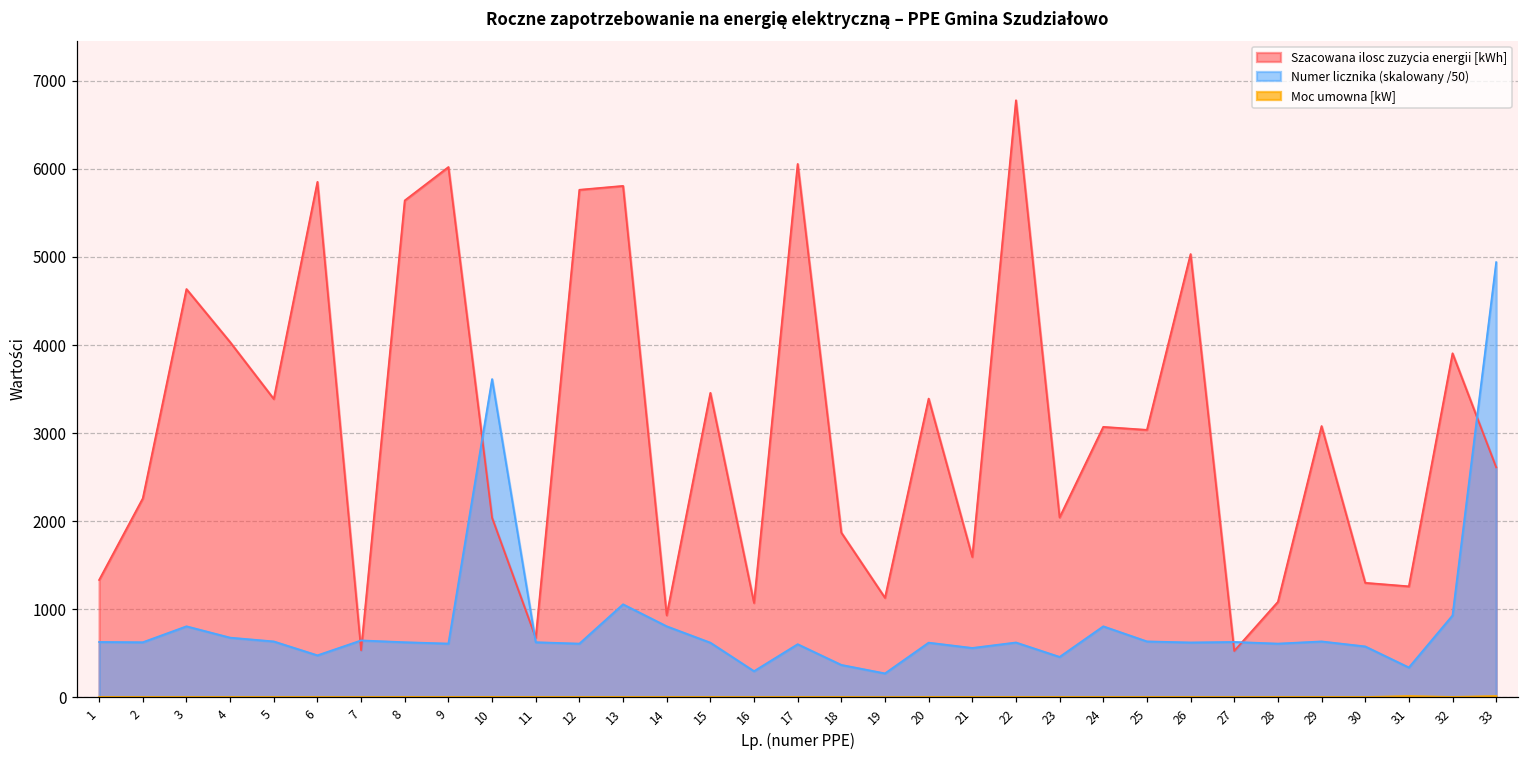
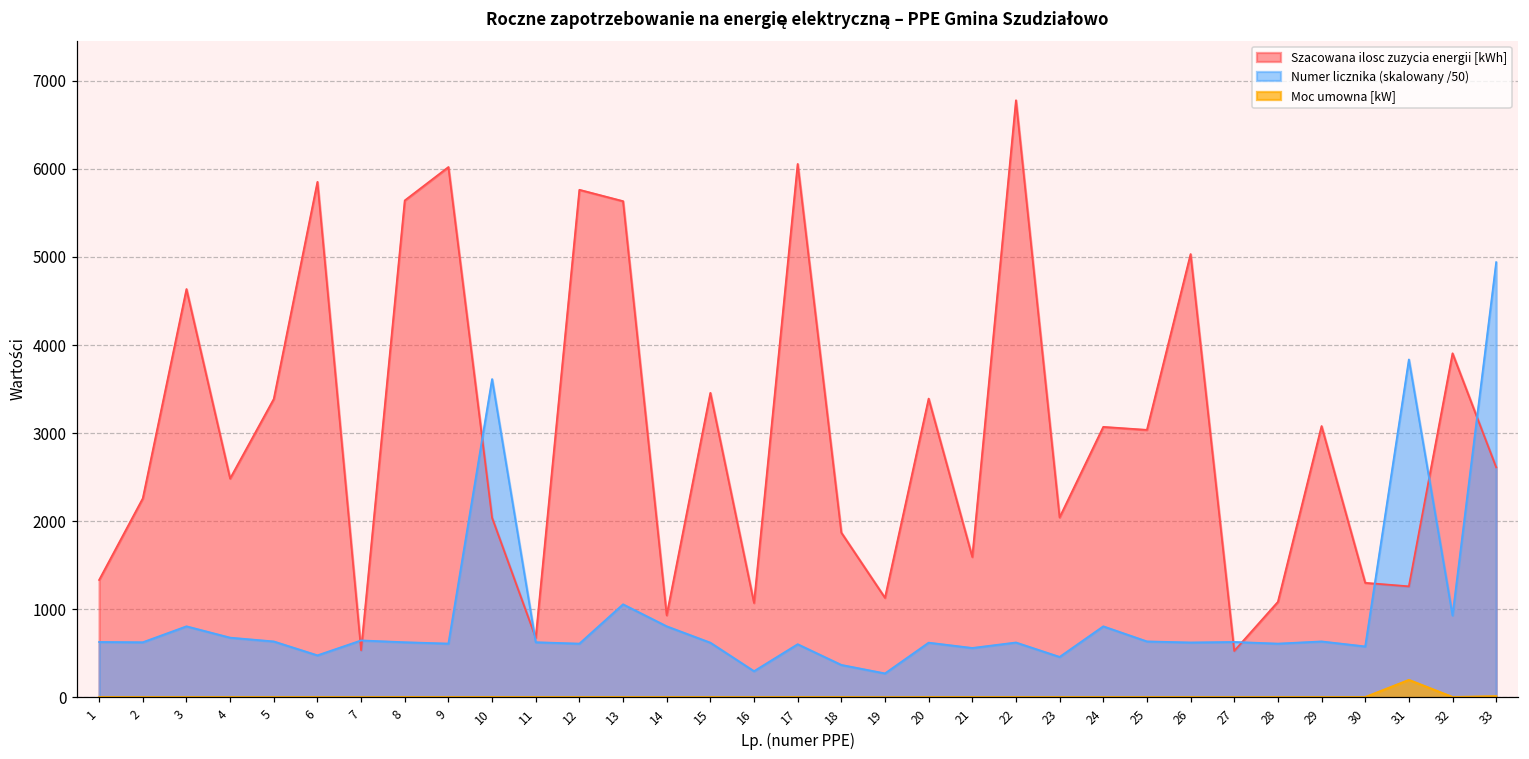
  {
    "Szacowana ilosc zuzycia energii [kWh]": {
      "1": 1300,
      "2": 2300,
      "3": 4600,
-     "4": 4000,
+     "4": 2500,
      "5": 3400,
      "6": 5900,
      "7": 500,
      "8": 5600,
      "9": 6000,
      "10": 2000,
      "11": 700,
      "12": 5800,
-     "13": 5800,
+     "13": 5600,
      "14": 900,
      "15": 3500,
      "16": 1100,
      "17": 6100,
      "18": 1900,
      "19": 1100,
      "20": 3400,
      "21": 1600,
      "22": 6800,
      "23": 2000,
      "24": 3100,
      "25": 3000,
      "26": 5000,
      "27": 500,
      "28": 1100,
      "29": 3100,
      "30": 1300,
      "31": 1300,
      "32": 3900,
      "33": 2600
    },
    "Numer licznika (skalowany /50)": {
      "1": 600,
      "2": 600,
      "3": 800,
      "4": 700,
      "5": 600,
      "6": 500,
      "7": 600,
      "8": 600,
      "9": 600,
      "10": 3600,
      "11": 600,
      "12": 600,
      "13": 1100,
      "14": 800,
      "15": 600,
      "16": 300,
      "17": 600,
      "18": 400,
      "19": 300,
      "20": 600,
      "21": 600,
      "22": 600,
      "23": 500,
      "24": 800,
      "25": 600,
      "26": 600,
      "27": 600,
      "28": 600,
      "29": 600,
      "30": 600,
-     "31": 300,
+     "31": 3800,
      "32": 900,
      "33": 4900
    },
    "Moc umowna [kW]": {
      "1": 0,
      "2": 0,
      "3": 0,
      "4": 0,
      "5": 0,
      "6": 0,
      "7": 0,
      "8": 0,
      "9": 0,
      "10": 0,
      "11": 0,
      "12": 0,
      "13": 0,
      "14": 0,
      "15": 0,
      "16": 0,
      "17": 0,
      "18": 0,
      "19": 0,
      "20": 0,
      "21": 0,
      "22": 0,
      "23": 0,
      "24": 0,
      "25": 0,
      "26": 0,
      "27": 0,
      "28": 0,
      "29": 0,
      "30": 0,
-     "31": 0,
+     "31": 200,
      "32": 0,
      "33": 0
    }
  }
